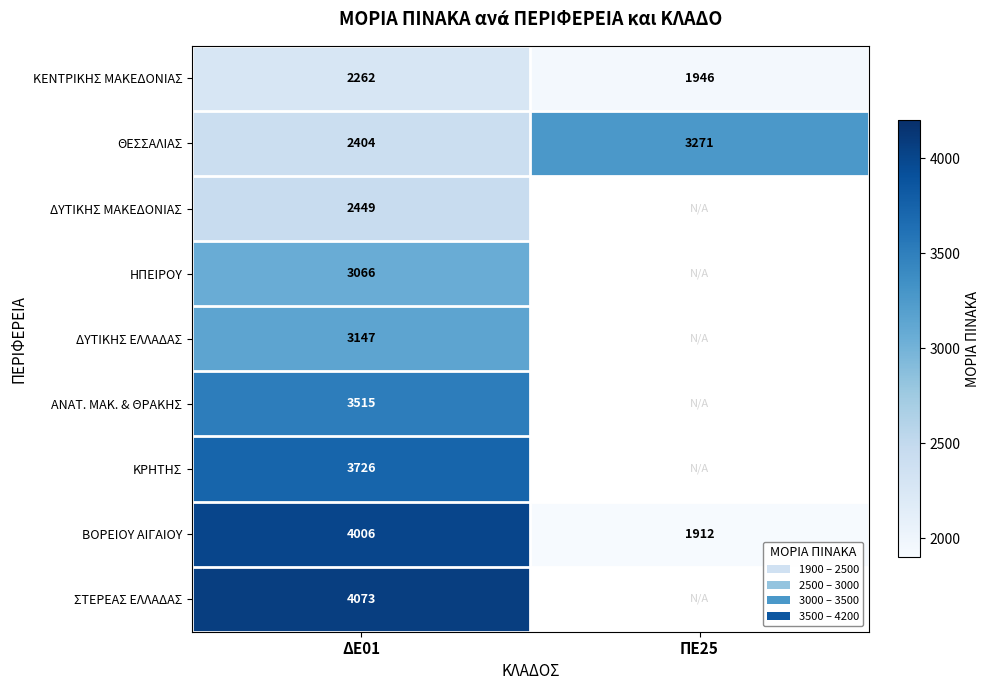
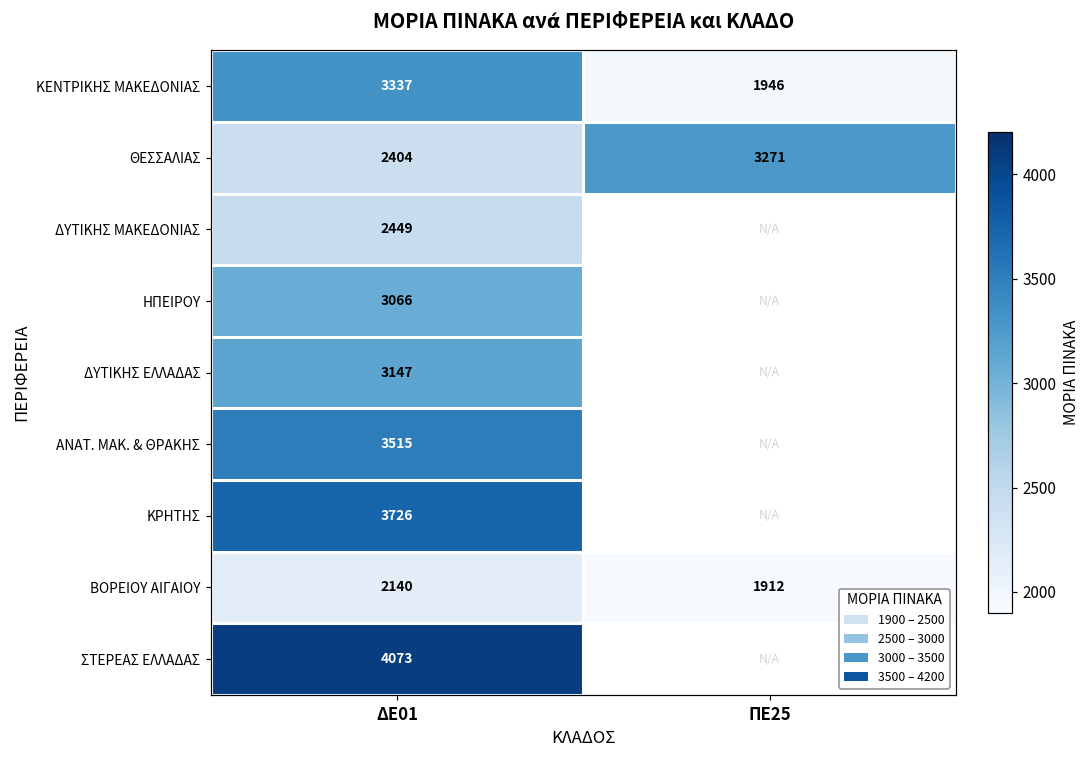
  {
    "ΚΕΝΤΡΙΚΗΣ ΜΑΚΕΔΟΝΙΑΣ": {
-     "ΔΕ01": 2262,
+     "ΔΕ01": 3337,
      "ΠΕ25": 1946
    },
    "ΘΕΣΣΑΛΙΑΣ": {
      "ΔΕ01": 2404,
      "ΠΕ25": 3271
    },
    "ΔΥΤΙΚΗΣ ΜΑΚΕΔΟΝΙΑΣ": {
      "ΔΕ01": 2449
    },
    "ΗΠΕΙΡΟΥ": {
      "ΔΕ01": 3066
    },
    "ΔΥΤΙΚΗΣ ΕΛΛΑΔΑΣ": {
      "ΔΕ01": 3147
    },
    "ΑΝΑΤ. ΜΑΚ. & ΘΡΑΚΗΣ": {
      "ΔΕ01": 3515
    },
    "ΚΡΗΤΗΣ": {
      "ΔΕ01": 3726
    },
    "ΒΟΡΕΙΟΥ ΑΙΓΑΙΟΥ": {
-     "ΔΕ01": 4006,
+     "ΔΕ01": 2140,
      "ΠΕ25": 1912
    },
    "ΣΤΕΡΕΑΣ ΕΛΛΑΔΑΣ": {
      "ΔΕ01": 4073
    }
  }
